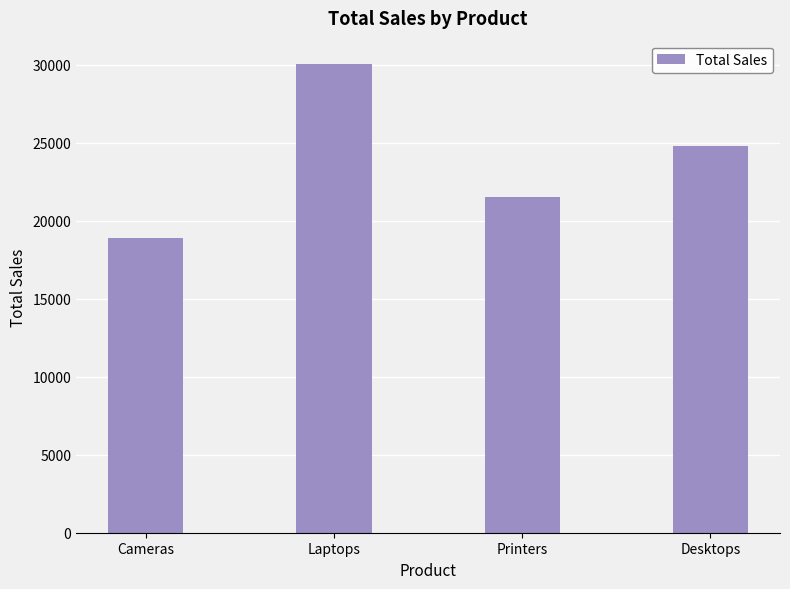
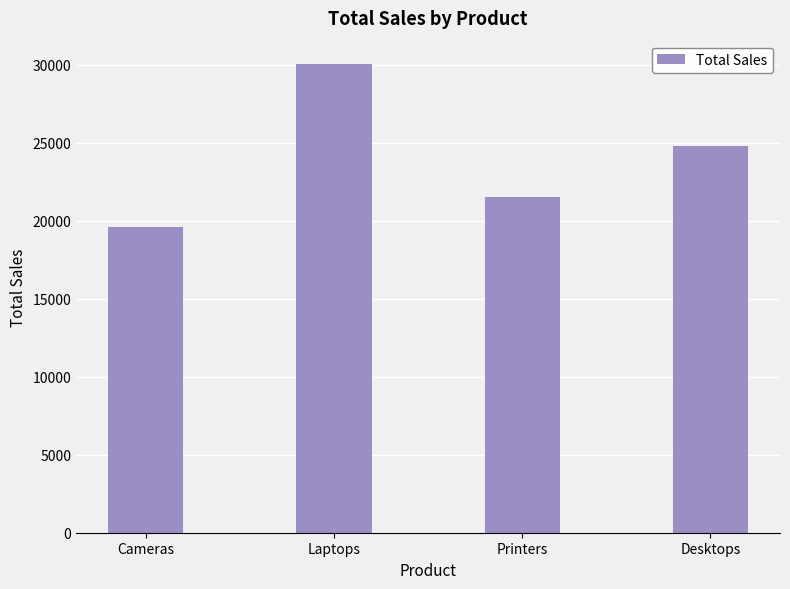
  {
-   "Cameras": 18900,
+   "Cameras": 19600,
    "Laptops": 30000,
    "Printers": 21500,
    "Desktops": 24800
  }
